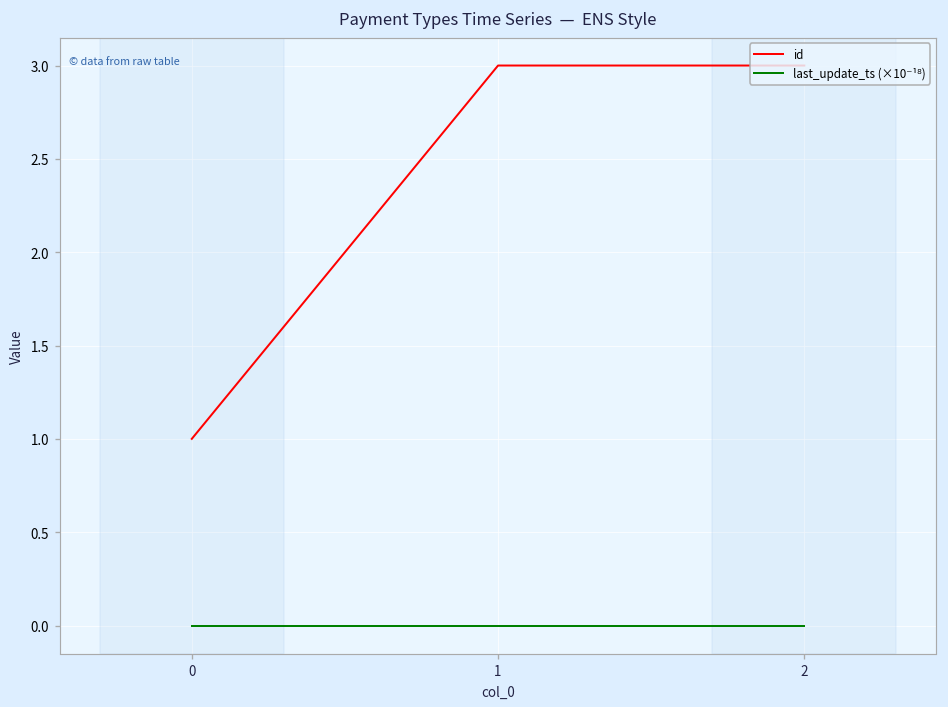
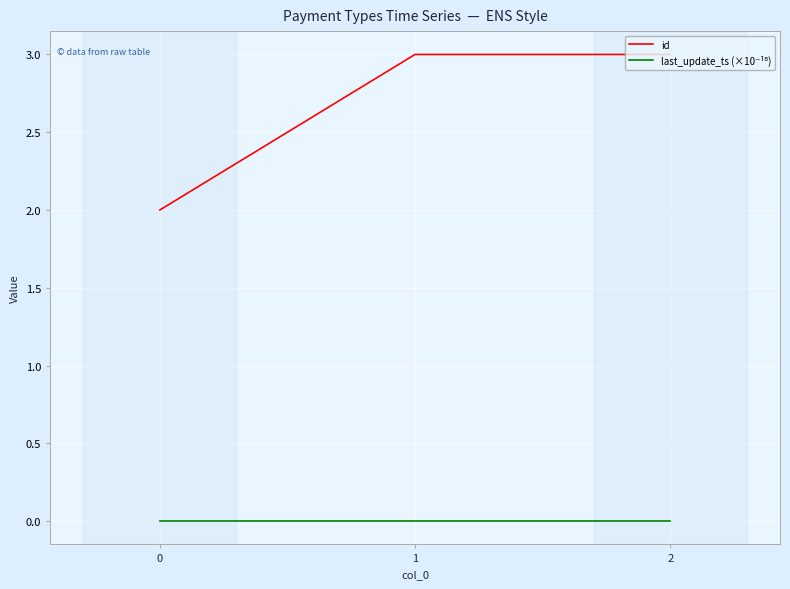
  {
    "id": {
-     "0": 1,
+     "0": 2,
      "1": 3
    },
    "last_update_ts (×10⁻¹⁸)": {
      "0": 0,
      "1": 0,
      "2": 0
    }
  }
